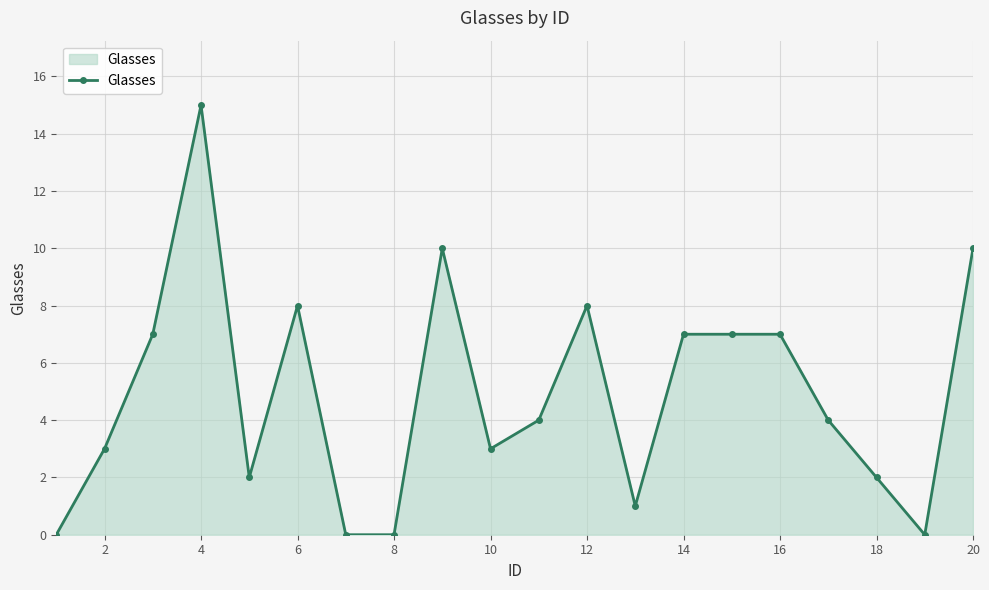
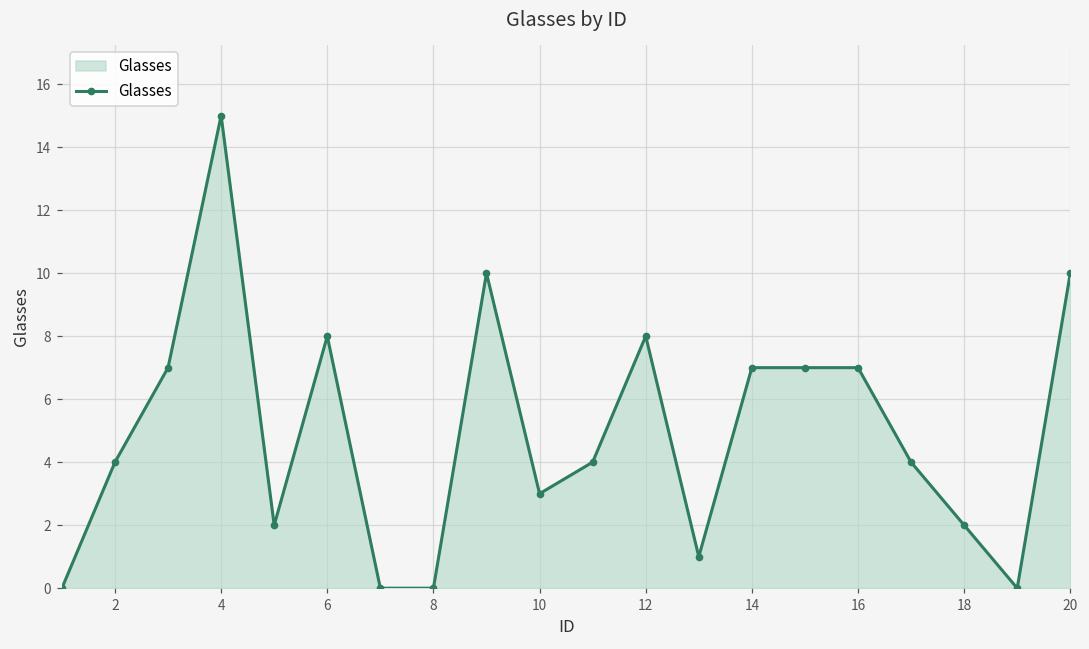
  {
-   "2": 3,
+   "2": 4,
    "4": 15,
    "6": 8,
    "8": 0,
    "10": 3,
    "12": 8,
    "14": 7,
    "16": 7,
    "18": 2,
    "20": 10
  }
